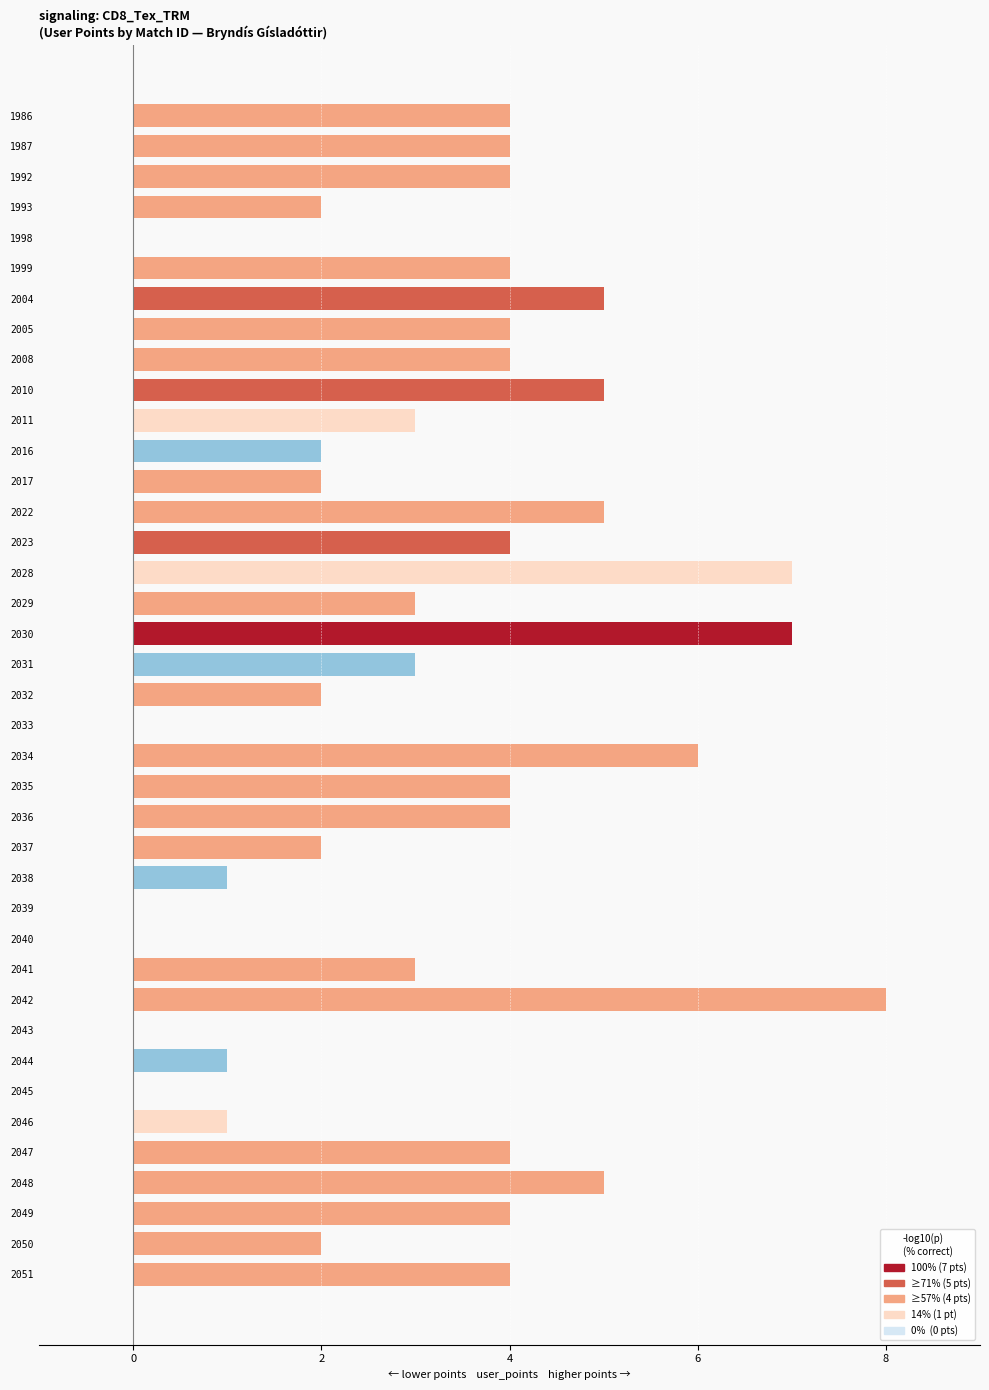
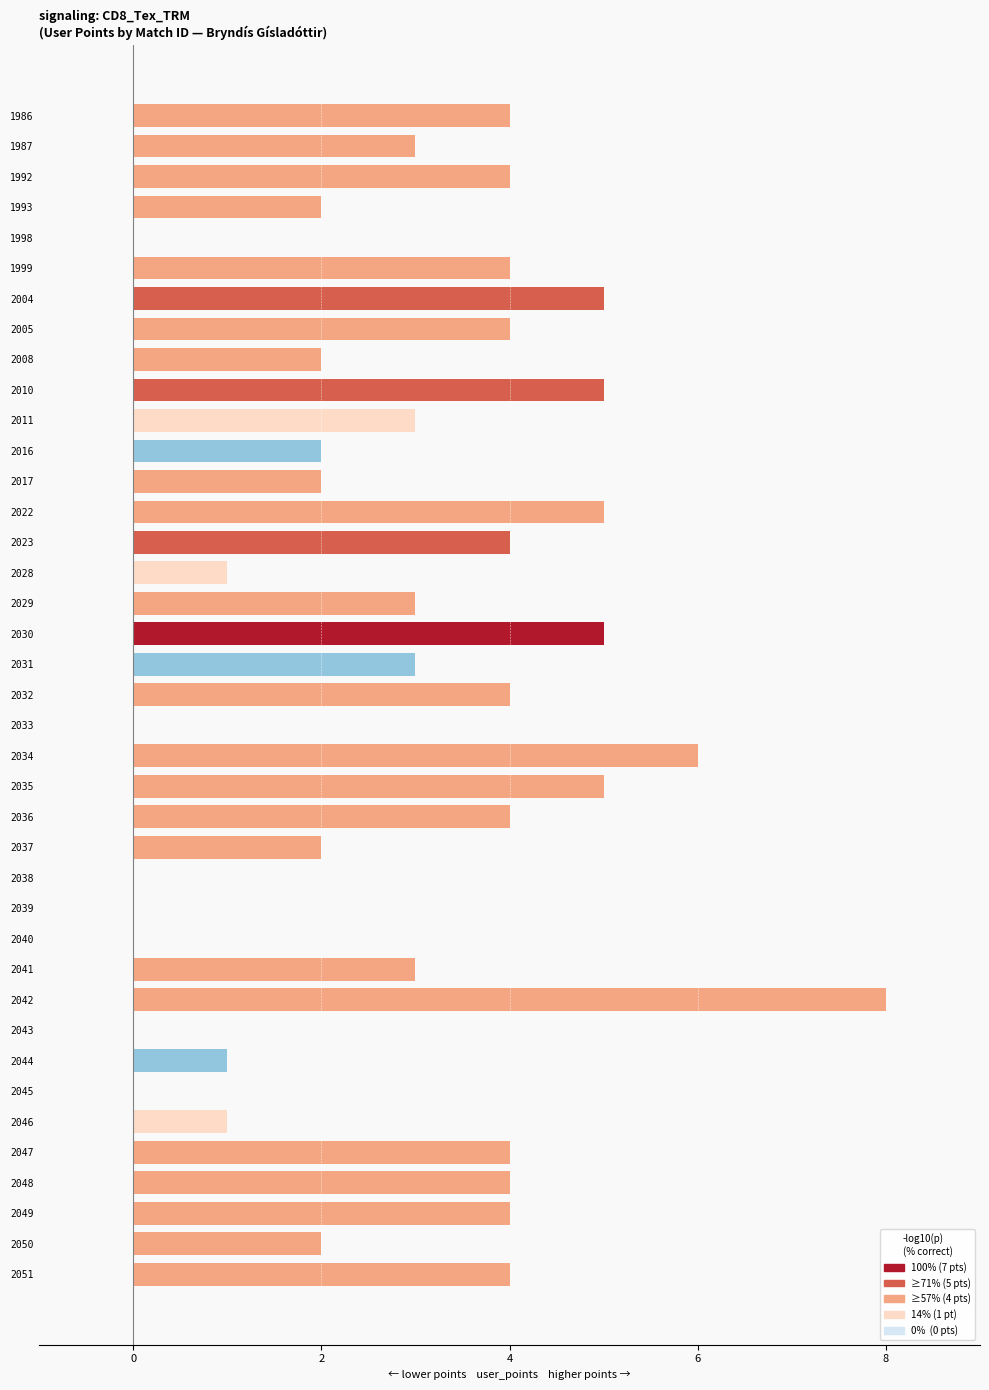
  {
    "1986": 4,
-   "1987": 4,
+   "1987": 3,
    "1992": 4,
    "1993": 2,
    "1998": 0,
    "1999": 4,
    "2004": 5,
    "2005": 4,
-   "2008": 4,
+   "2008": 2,
    "2010": 5,
    "2011": 3,
    "2016": 2,
    "2017": 2,
    "2022": 5,
    "2023": 4,
-   "2028": 7,
+   "2028": 1,
    "2029": 3,
-   "2030": 7,
+   "2030": 5,
    "2031": 3,
-   "2032": 2,
+   "2032": 4,
    "2033": 0,
    "2034": 6,
-   "2035": 4,
+   "2035": 5,
    "2036": 4,
    "2037": 2,
-   "2038": 1,
+   "2038": 0,
    "2039": 0,
    "2040": 0,
    "2041": 3,
    "2042": 8,
    "2043": 0,
    "2044": 1,
    "2045": 0,
    "2046": 1,
    "2047": 4,
-   "2048": 5,
+   "2048": 4,
    "2049": 4,
    "2050": 2,
    "2051": 4
  }
